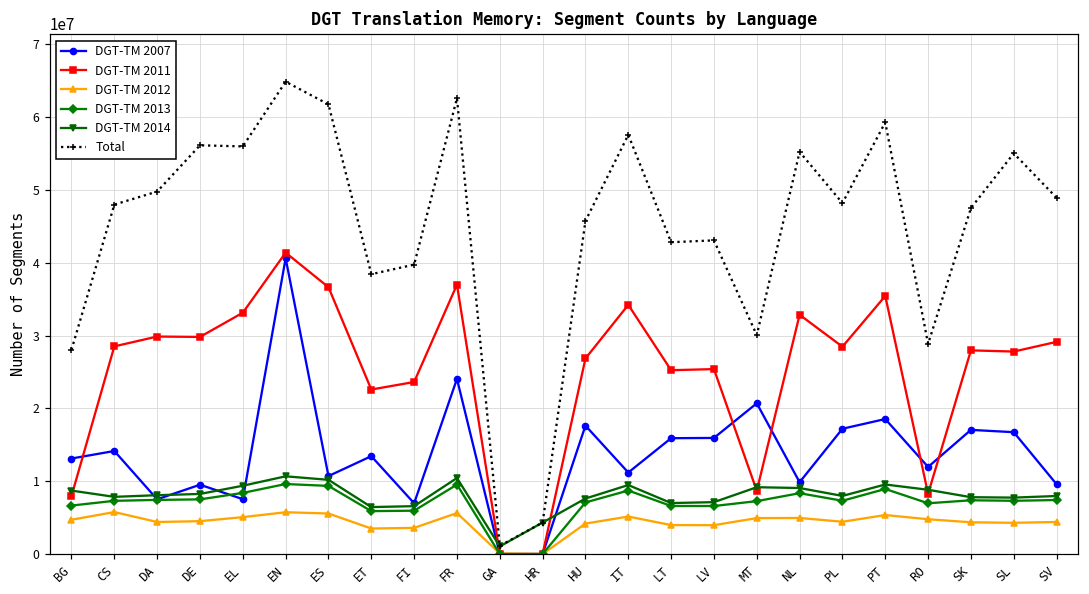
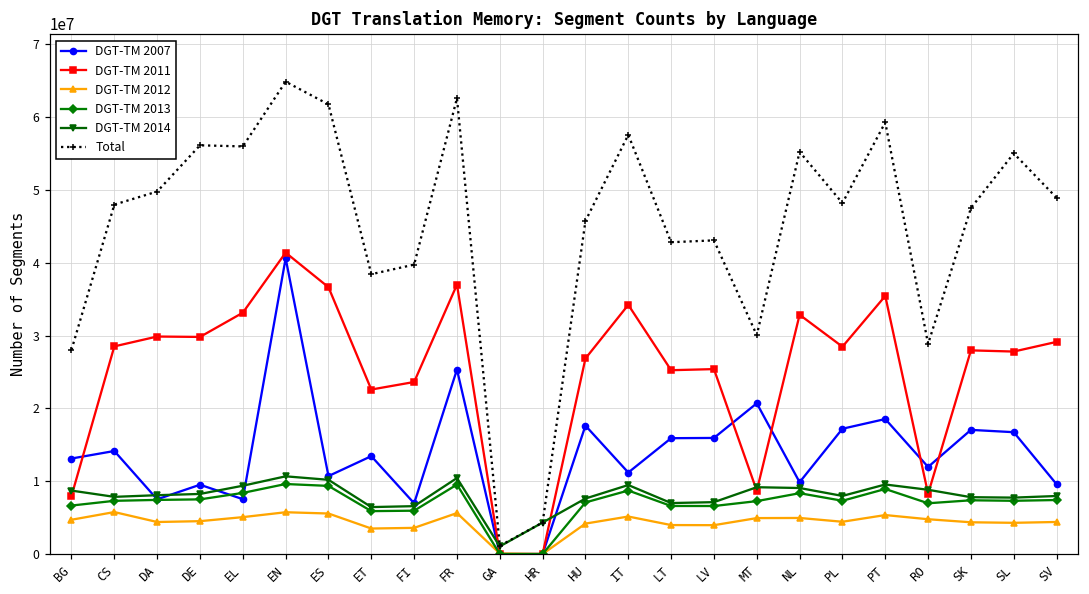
  {
    "DGT-TM 2007": {
      "BG": 13000000,
      "CS": 14000000,
      "DE": 10000000,
      "EL": 8000000,
      "EN": 41000000,
      "ES": 11000000,
      "ET": 13000000,
      "FI": 7000000,
-     "FR": 24000000,
+     "FR": 25000000,
      "HU": 18000000,
      "IT": 11000000,
      "LT": 16000000,
      "LV": 16000000,
      "MT": 21000000,
      "NL": 10000000,
      "PL": 17000000,
      "PT": 19000000,
      "RO": 12000000,
      "SK": 17000000,
      "SL": 17000000,
      "SV": 10000000
    },
    "DGT-TM 2011": {
      "BG": 8000000,
      "CS": 29000000,
      "DA": 30000000,
      "DE": 30000000,
      "EL": 33000000,
      "EN": 41000000,
      "ES": 37000000,
      "ET": 23000000,
      "FI": 24000000,
      "FR": 37000000,
      "HU": 27000000,
      "IT": 34000000,
      "LT": 25000000,
      "LV": 25000000,
      "MT": 9000000,
      "NL": 33000000,
      "PL": 28000000,
      "PT": 35000000,
      "RO": 8000000,
      "SK": 28000000,
      "SL": 28000000,
      "SV": 29000000
    },
    "DGT-TM 2012": {
      "BG": 5000000,
      "CS": 6000000,
      "DA": 4000000,
      "DE": 5000000,
      "EL": 5000000,
      "EN": 6000000,
      "ES": 6000000,
      "ET": 4000000,
      "FI": 4000000,
      "FR": 6000000,
      "HU": 4000000,
      "IT": 5000000,
      "LT": 4000000,
      "LV": 4000000,
      "MT": 5000000,
      "NL": 5000000,
      "PL": 4000000,
      "PT": 5000000,
      "RO": 5000000,
      "SK": 4000000,
      "SL": 4000000,
      "SV": 4000000
    },
    "Total": {
      "BG": 28000000,
      "CS": 48000000,
      "DA": 50000000,
      "DE": 56000000,
      "EL": 56000000,
      "EN": 65000000,
      "ES": 62000000,
      "ET": 38000000,
      "FI": 40000000,
      "FR": 63000000,
      "HU": 46000000,
      "IT": 58000000,
      "LT": 43000000,
      "LV": 43000000,
      "MT": 30000000,
      "NL": 55000000,
      "PL": 48000000,
      "PT": 59000000,
      "RO": 29000000,
      "SK": 48000000,
      "SL": 55000000,
      "SV": 49000000
    }
  }
